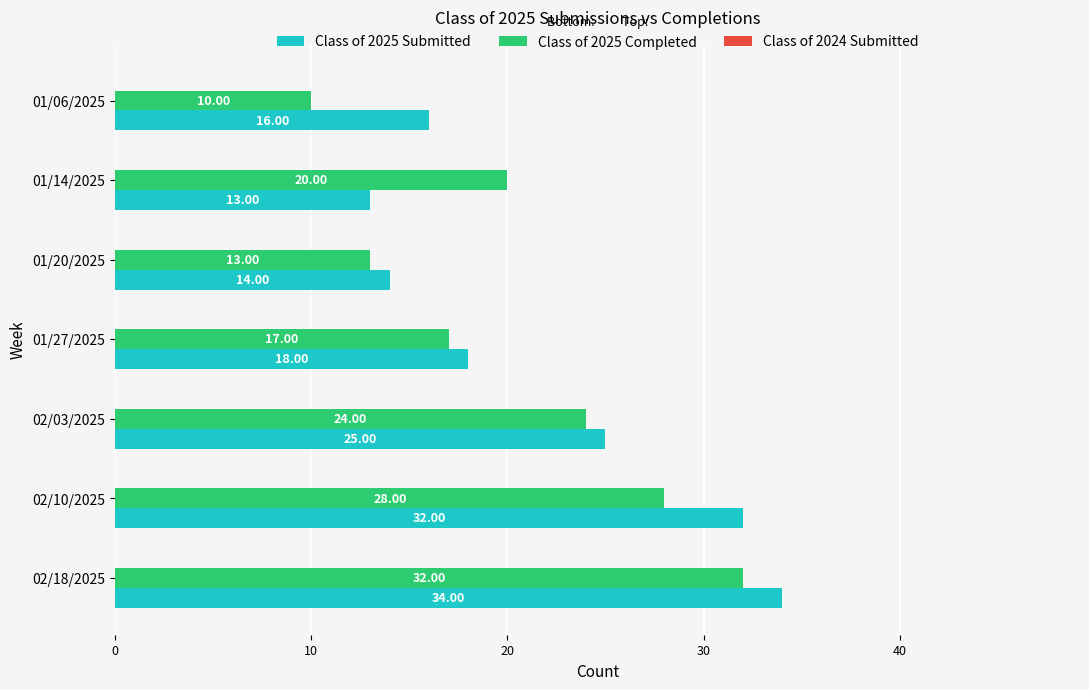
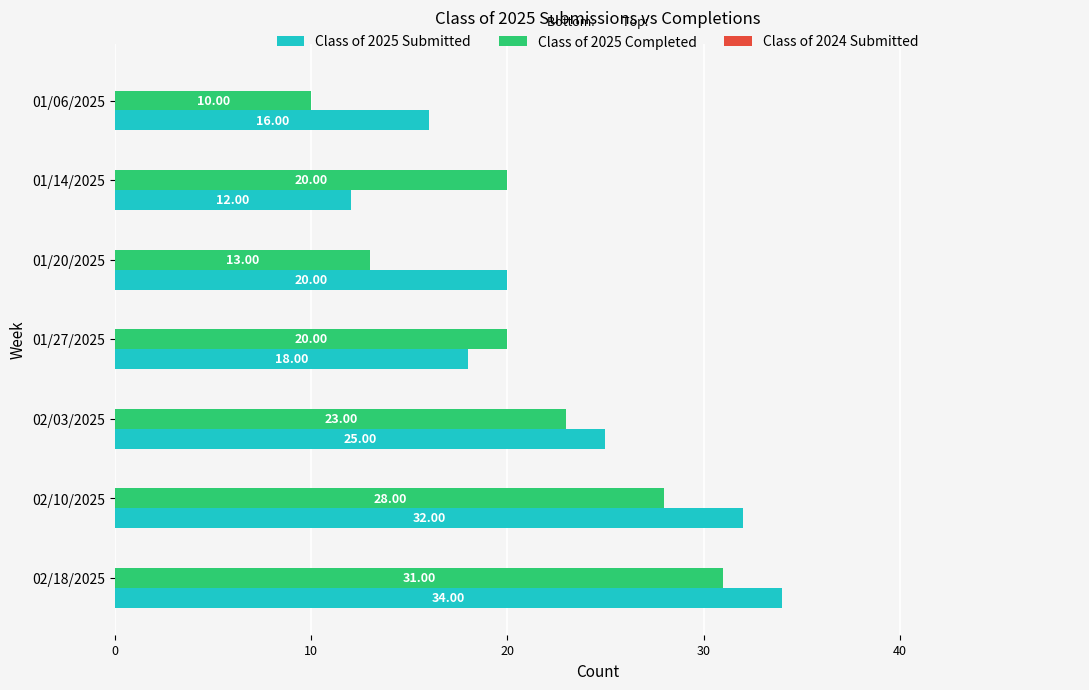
  {
    "Class of 2025 Submitted": {
      "01/06/2025": 16.00,
-     "01/14/2025": 13.00,
-     "01/20/2025": 14.00,
+     "01/14/2025": 12.00,
+     "01/20/2025": 20.00,
      "01/27/2025": 18.00,
      "02/03/2025": 25.00,
      "02/10/2025": 32.00,
      "02/18/2025": 34.00
    },
    "Class of 2025 Completed": {
      "01/06/2025": 10.00,
      "01/14/2025": 20.00,
      "01/20/2025": 13.00,
-     "01/27/2025": 17.00,
-     "02/03/2025": 24.00,
+     "01/27/2025": 20.00,
+     "02/03/2025": 23.00,
      "02/10/2025": 28.00,
-     "02/18/2025": 32.00
+     "02/18/2025": 31.00
    },
    "Class of 2024 Submitted": {
      "01/06/2025": 0.0,
      "01/14/2025": 0.0,
      "01/20/2025": 0.0,
      "01/27/2025": 0.0,
      "02/03/2025": 0.0,
      "02/10/2025": 0.0,
      "02/18/2025": 0.0
    }
  }
